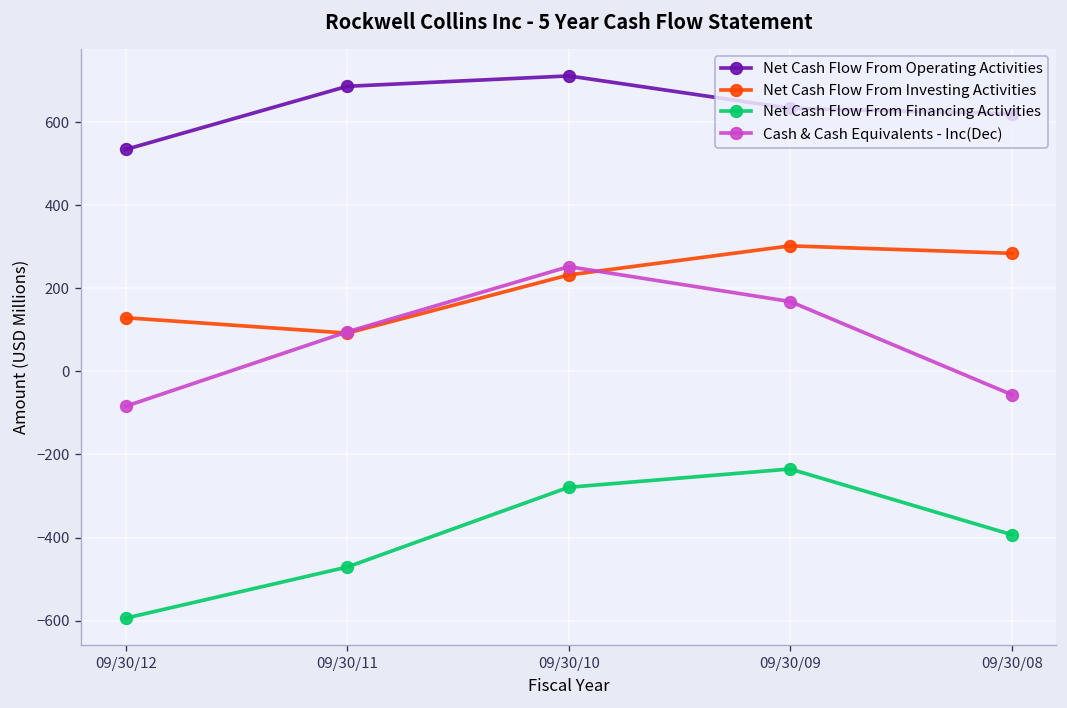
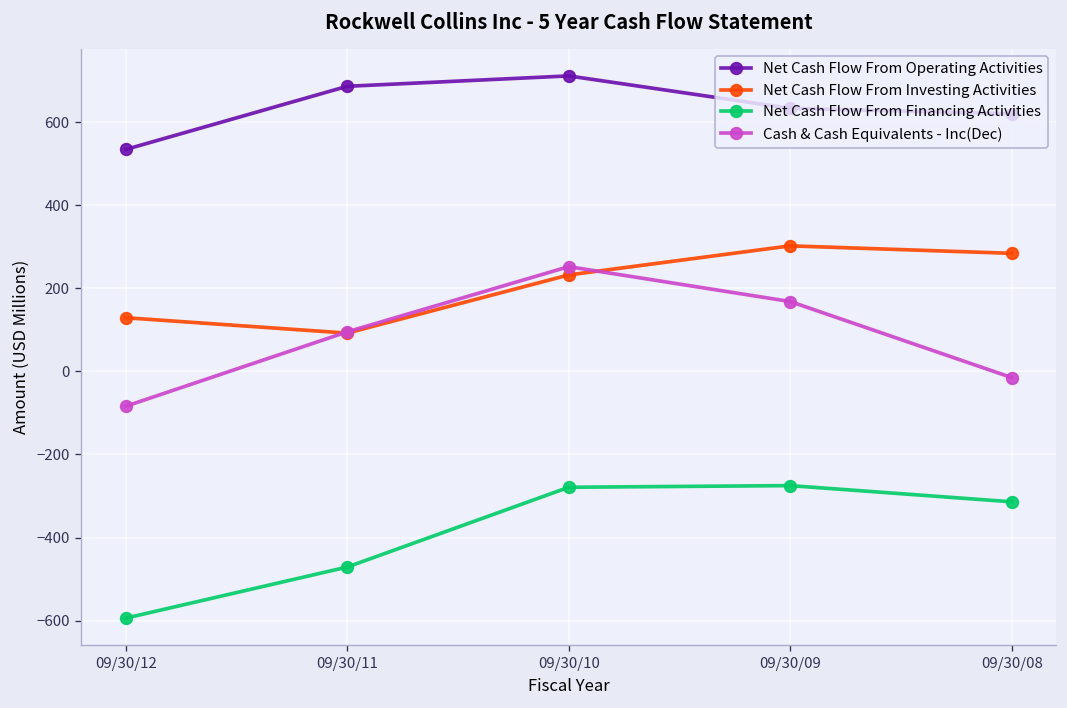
  {
    "Net Cash Flow From Operating Activities": {
      "09/30/12": 530,
      "09/30/11": 690,
      "09/30/10": 710
    },
    "Net Cash Flow From Investing Activities": {
      "09/30/12": 130,
      "09/30/10": 230,
      "09/30/09": 300,
      "09/30/08": 280
    },
    "Net Cash Flow From Financing Activities": {
      "09/30/12": -590,
      "09/30/11": -470,
      "09/30/10": -280,
-     "09/30/09": -240,
-     "09/30/08": -390
+     "09/30/09": -280,
+     "09/30/08": -310
    },
    "Cash & Cash Equivalents - Inc(Dec)": {
      "09/30/12": -80,
      "09/30/10": 250,
      "09/30/09": 170,
-     "09/30/08": -60
+     "09/30/08": -20
    }
  }
